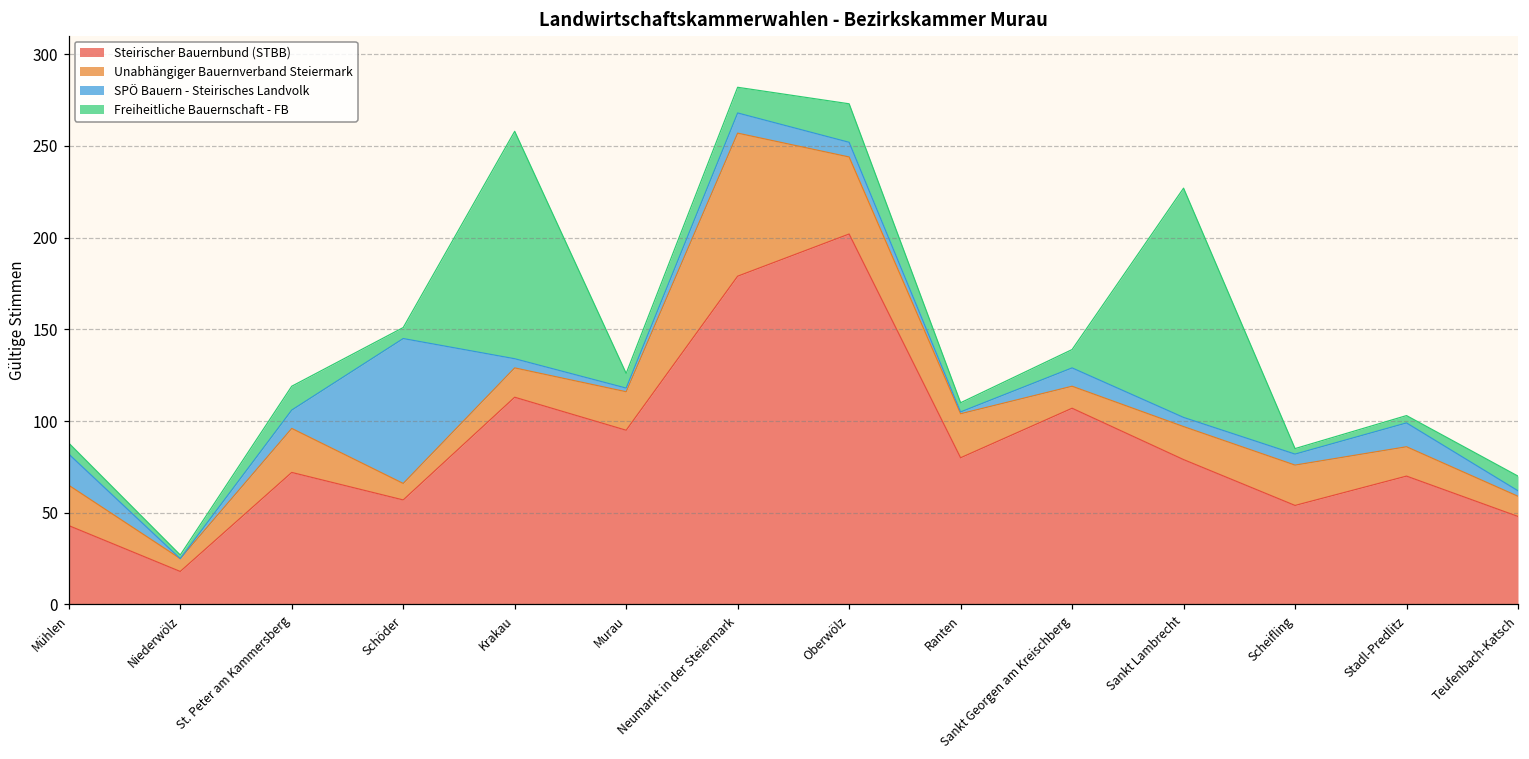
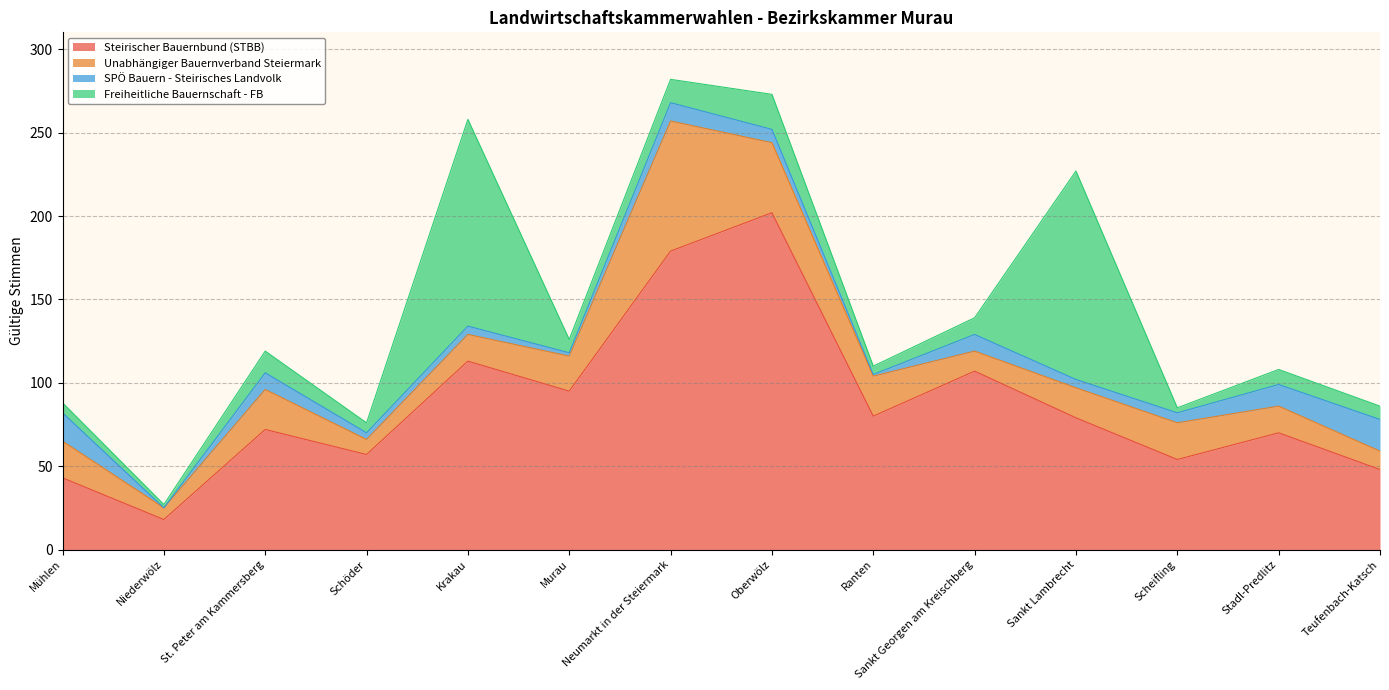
  {
    "SPÖ Bauern - Steirisches Landvolk": {
      "Mühlen": 17,
      "St. Peter am Kammersberg": 10,
-     "Schöder": 79,
+     "Schöder": 4,
      "Krakau": 5,
      "Murau": 2,
      "Neumarkt in der Steiermark": 11,
      "Oberwölz": 8,
      "Sankt Georgen am Kreischberg": 10,
      "Sankt Lambrecht": 5,
      "Scheifling": 6,
      "Stadl-Predlitz": 13,
-     "Teufenbach-Katsch": 3
+     "Teufenbach-Katsch": 19
    },
    "Freiheitliche Bauernschaft - FB": {
      "Mühlen": 6,
      "Niederwölz": 2,
      "St. Peter am Kammersberg": 13,
      "Schöder": 6,
      "Krakau": 124,
      "Murau": 8,
      "Neumarkt in der Steiermark": 14,
      "Oberwölz": 21,
      "Ranten": 5,
      "Sankt Georgen am Kreischberg": 10,
      "Sankt Lambrecht": 125,
      "Scheifling": 3,
-     "Stadl-Predlitz": 4,
+     "Stadl-Predlitz": 9,
      "Teufenbach-Katsch": 8
    }
  }
